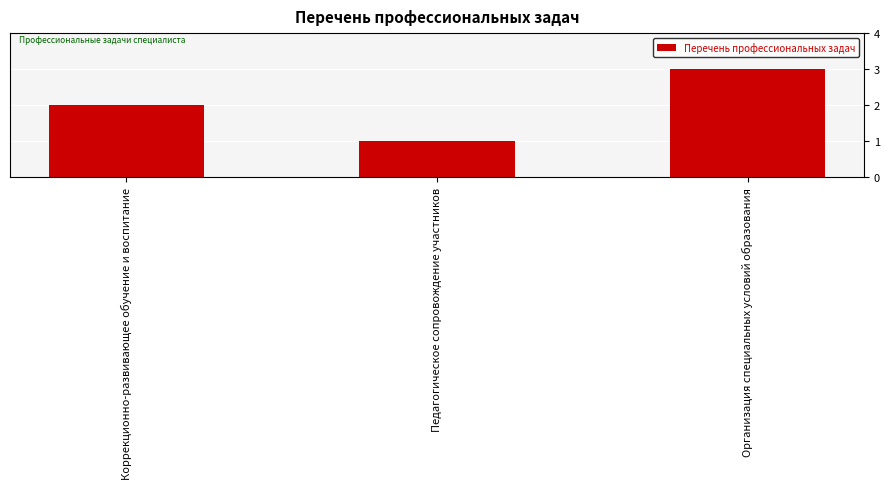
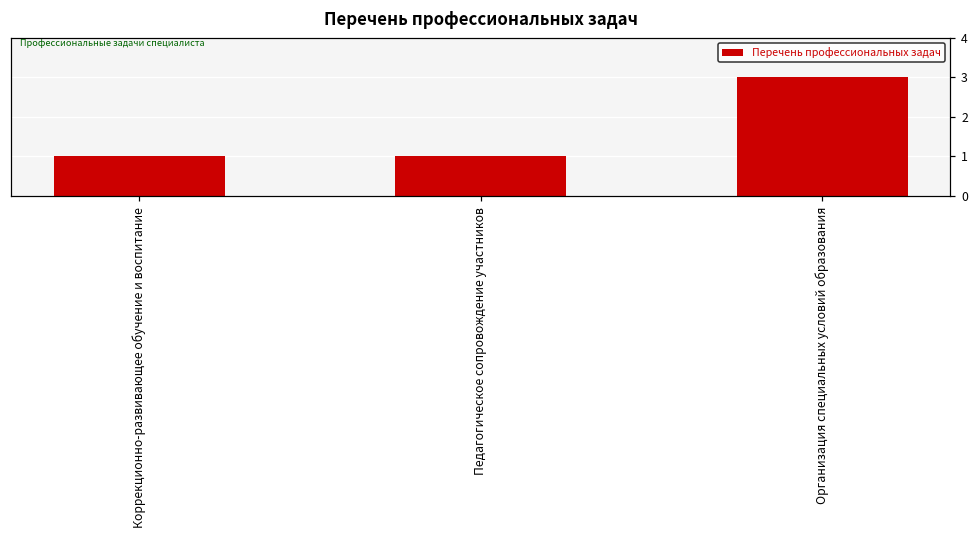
  {
-   "Коррекционно-развивающее обучение и воспитание": 2,
+   "Коррекционно-развивающее обучение и воспитание": 1,
    "Педагогическое сопровождение участников": 1,
    "Организация специальных условий образования": 3
  }
